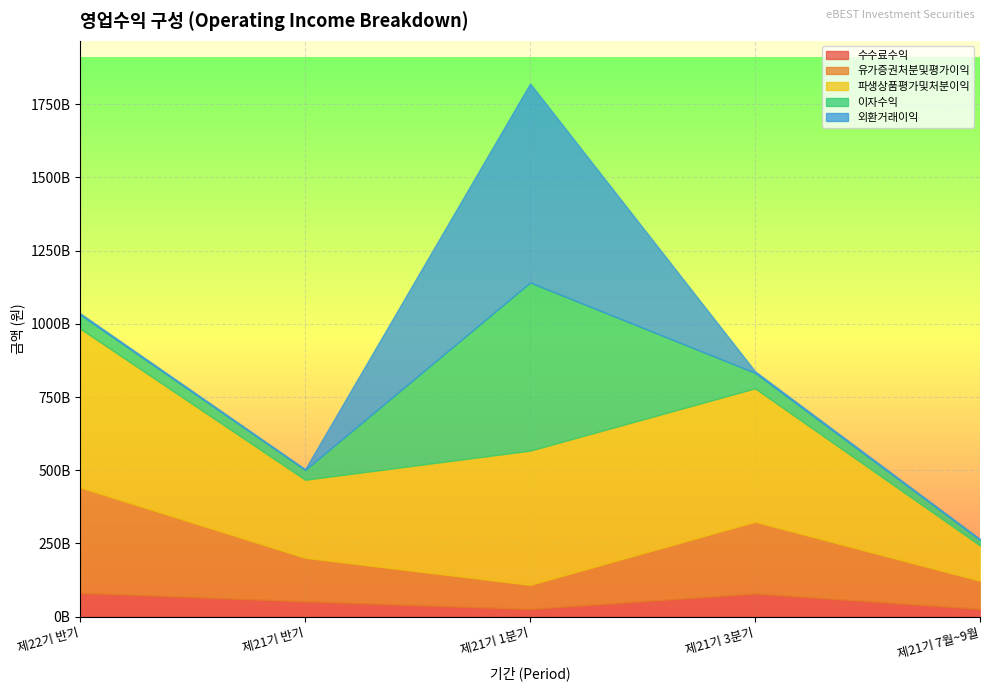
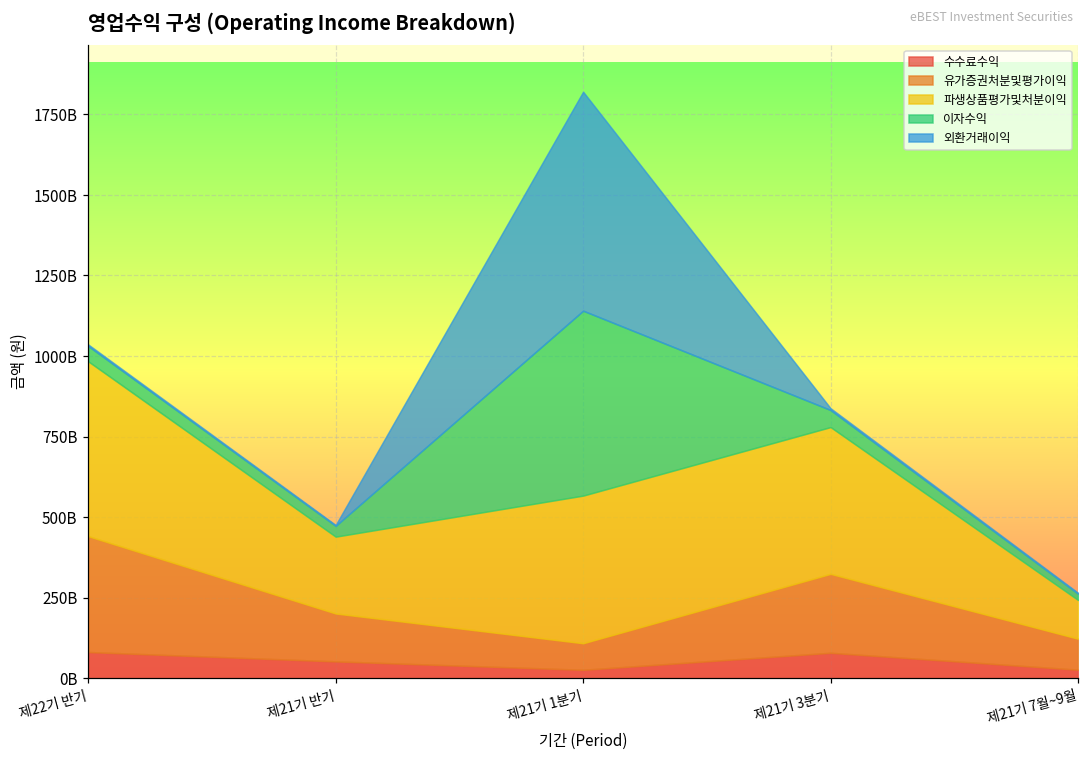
  {
    "파생상품평가및처분이익": {
      "제22기 반기": 540000000000,
-     "제21기 반기": 270000000000,
+     "제21기 반기": 240000000000,
      "제21기 1분기": 460000000000,
      "제21기 3분기": 460000000000,
      "제21기 7월~9월": 120000000000
    },
    "이자수익": {
      "제21기 1분기": 570000000000
    },
    "외환거래이익": {
      "제21기 1분기": 680000000000
    }
  }
